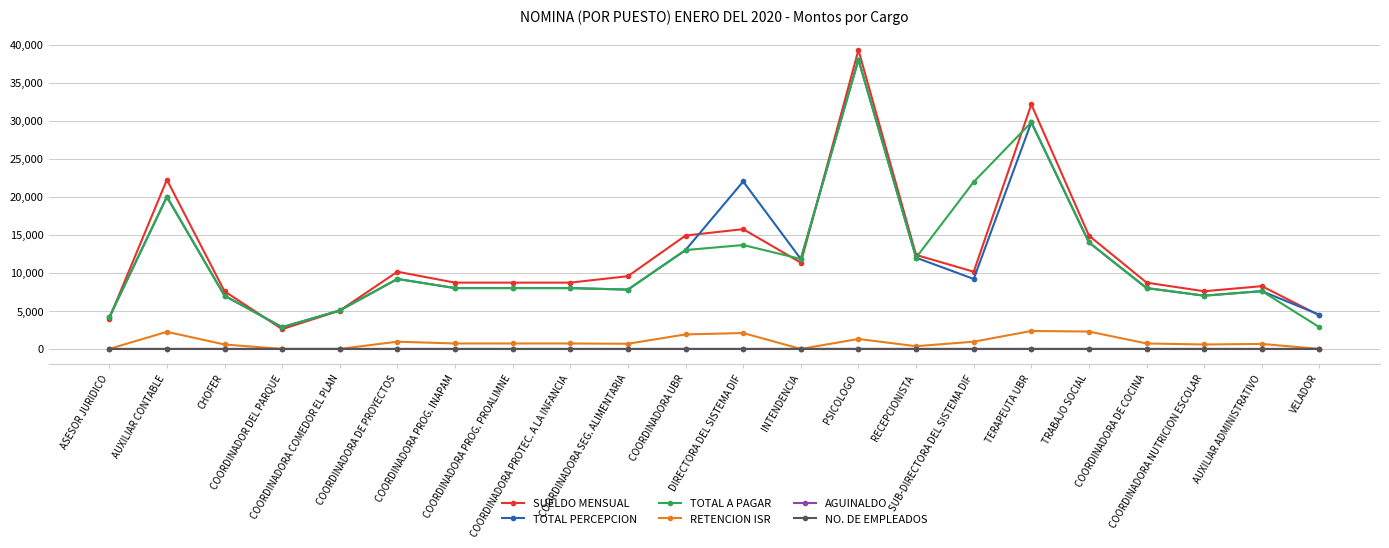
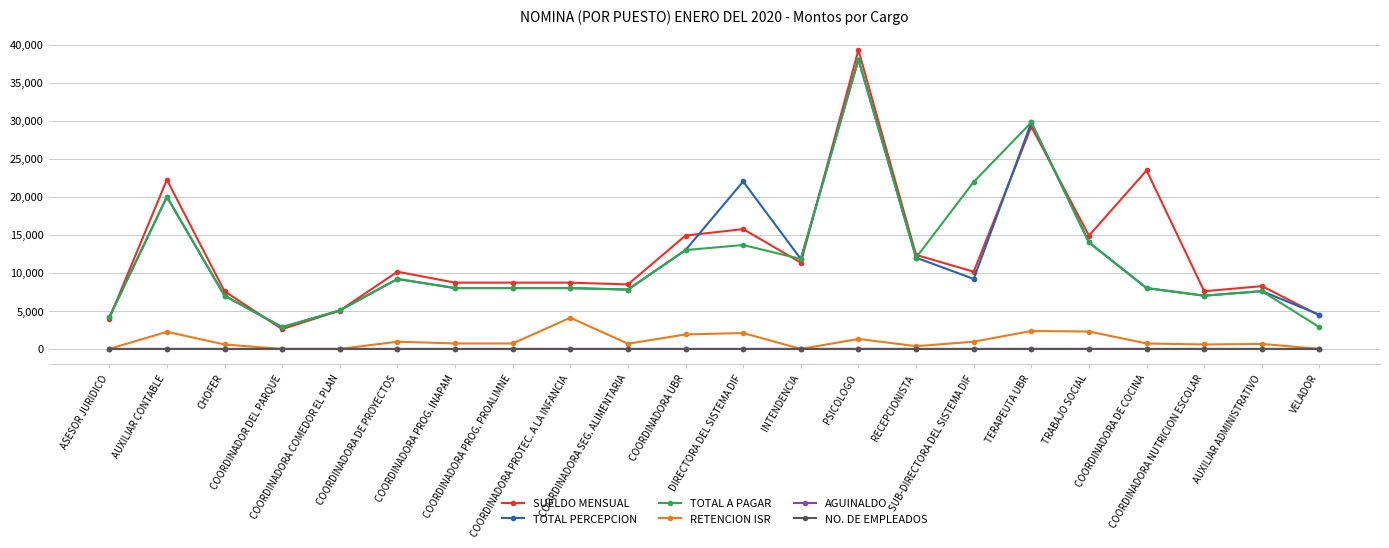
  {
    "SUELDO MENSUAL": {
      "AUXILIAR CONTABLE": "22,000",
      "CHOFER": "8,000",
      "COORDINADORA DE PROYECTOS": "10,000",
      "COORDINADORA PROG. INAPAM": "9,000",
      "COORDINADORA PROG. PROALIMNE": "9,000",
      "COORDINADORA PROTEC. A LA INFANCIA": "9,000",
-     "COORDINADORA SEG. ALIMENTARIA": "10,000",
+     "COORDINADORA SEG. ALIMENTARIA": "8,000",
      "COORDINADORA UBR": "15,000",
      "DIRECTORA DEL SISTEMA DIF": "16,000",
      "INTENDENCIA": "11,000",
      "PSICOLOGO": "39,000",
      "RECEPCIONISTA": "12,000",
      "SUB-DIRECTORA DEL SISTEMA DIF": "10,000",
-     "TERAPEUTA UBR": "32,000",
+     "TERAPEUTA UBR": "29,000",
      "TRABAJO SOCIAL": "15,000",
-     "COORDINADORA DE COCINA": "9,000",
+     "COORDINADORA DE COCINA": "23,000",
      "COORDINADORA NUTRICION ESCOLAR": "8,000",
      "AUXILIAR ADMINISTRATIVO": "8,000"
    },
    "TOTAL PERCEPCION": {
      "DIRECTORA DEL SISTEMA DIF": "22,000",
      "SUB-DIRECTORA DEL SISTEMA DIF": "9,000"
    },
    "TOTAL A PAGAR": {
      "DIRECTORA DEL SISTEMA DIF": "14,000",
      "SUB-DIRECTORA DEL SISTEMA DIF": "22,000",
      "VELADOR": "3,000"
    },
    "RETENCION ISR": {
      "AUXILIAR CONTABLE": "2,000",
      "CHOFER": "1,000",
      "COORDINADORA DE PROYECTOS": "1,000",
      "COORDINADORA PROG. INAPAM": "1,000",
      "COORDINADORA PROG. PROALIMNE": "1,000",
-     "COORDINADORA PROTEC. A LA INFANCIA": "1,000",
+     "COORDINADORA PROTEC. A LA INFANCIA": "4,000",
      "COORDINADORA SEG. ALIMENTARIA": "1,000",
      "COORDINADORA UBR": "2,000",
      "DIRECTORA DEL SISTEMA DIF": "2,000",
      "PSICOLOGO": "1,000",
      "RECEPCIONISTA": "0",
      "SUB-DIRECTORA DEL SISTEMA DIF": "1,000",
      "TERAPEUTA UBR": "2,000",
      "TRABAJO SOCIAL": "2,000",
      "COORDINADORA DE COCINA": "1,000",
      "COORDINADORA NUTRICION ESCOLAR": "1,000",
      "AUXILIAR ADMINISTRATIVO": "1,000"
    }
  }
